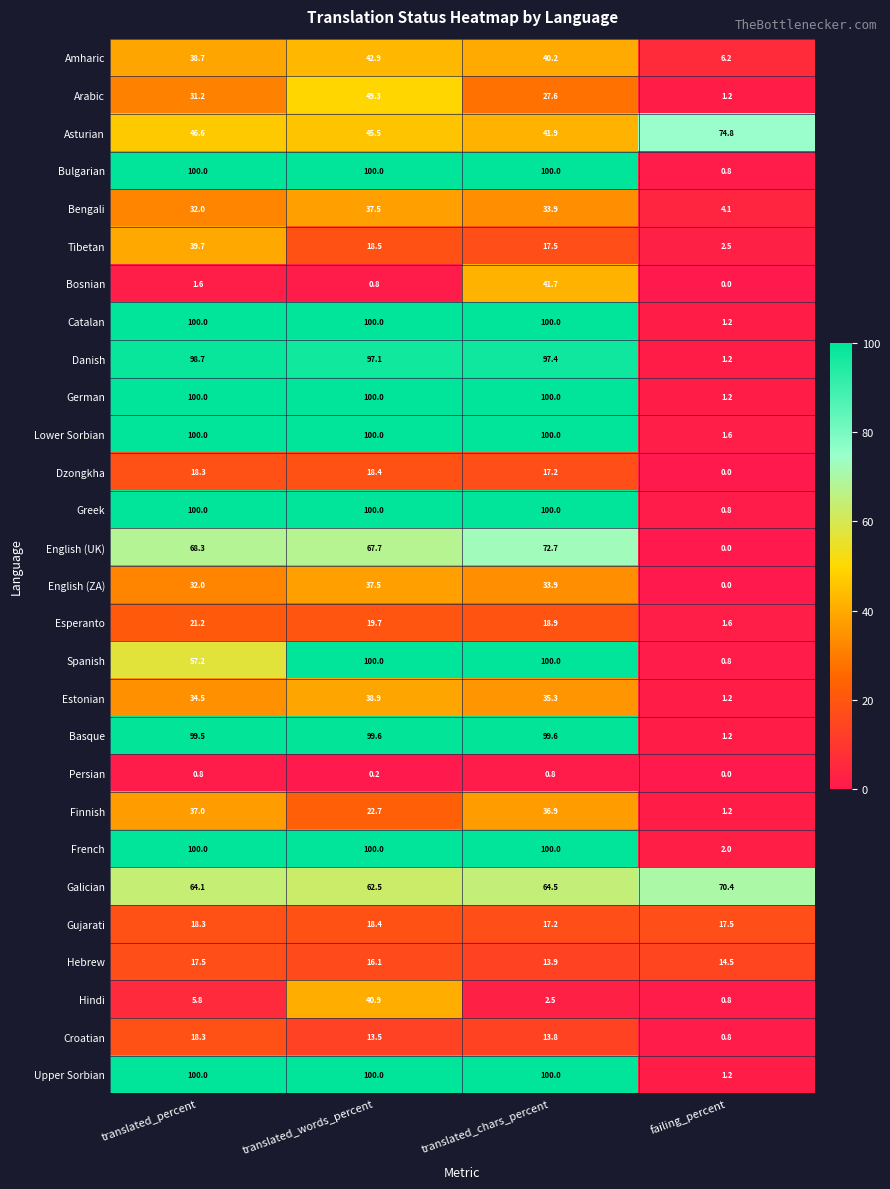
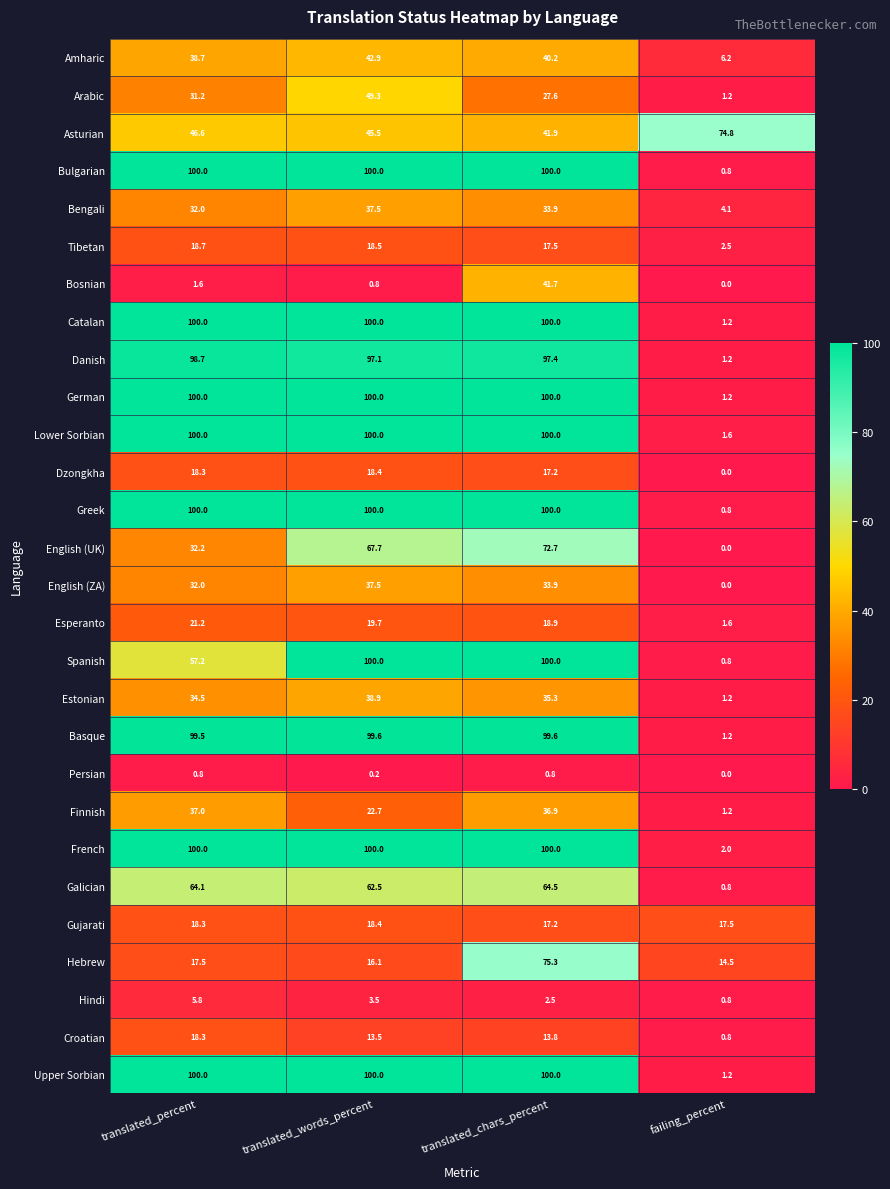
  {
    "Amharic": {
      "translated_percent": 38.7,
      "translated_words_percent": 42.9,
      "translated_chars_percent": 40.2,
      "failing_percent": 6.2
    },
    "Arabic": {
      "translated_percent": 31.2,
      "translated_words_percent": 49.3,
      "translated_chars_percent": 27.6,
      "failing_percent": 1.2
    },
    "Asturian": {
      "translated_percent": 46.6,
      "translated_words_percent": 45.5,
      "translated_chars_percent": 41.9,
      "failing_percent": 74.8
    },
    "Bulgarian": {
      "translated_percent": 100.0,
      "translated_words_percent": 100.0,
      "translated_chars_percent": 100.0,
      "failing_percent": 0.8
    },
    "Bengali": {
      "translated_percent": 32.0,
      "translated_words_percent": 37.5,
      "translated_chars_percent": 33.9,
      "failing_percent": 4.1
    },
    "Tibetan": {
-     "translated_percent": 39.7,
+     "translated_percent": 18.7,
      "translated_words_percent": 18.5,
      "translated_chars_percent": 17.5,
      "failing_percent": 2.5
    },
    "Bosnian": {
      "translated_percent": 1.6,
      "translated_words_percent": 0.8,
      "translated_chars_percent": 41.7,
      "failing_percent": 0.0
    },
    "Catalan": {
      "translated_percent": 100.0,
      "translated_words_percent": 100.0,
      "translated_chars_percent": 100.0,
      "failing_percent": 1.2
    },
    "Danish": {
      "translated_percent": 98.7,
      "translated_words_percent": 97.1,
      "translated_chars_percent": 97.4,
      "failing_percent": 1.2
    },
    "German": {
      "translated_percent": 100.0,
      "translated_words_percent": 100.0,
      "translated_chars_percent": 100.0,
      "failing_percent": 1.2
    },
    "Lower Sorbian": {
      "translated_percent": 100.0,
      "translated_words_percent": 100.0,
      "translated_chars_percent": 100.0,
      "failing_percent": 1.6
    },
    "Dzongkha": {
      "translated_percent": 18.3,
      "translated_words_percent": 18.4,
      "translated_chars_percent": 17.2,
      "failing_percent": 0.0
    },
    "Greek": {
      "translated_percent": 100.0,
      "translated_words_percent": 100.0,
      "translated_chars_percent": 100.0,
      "failing_percent": 0.8
    },
    "English (UK)": {
-     "translated_percent": 68.3,
+     "translated_percent": 32.2,
      "translated_words_percent": 67.7,
      "translated_chars_percent": 72.7,
      "failing_percent": 0.0
    },
    "English (ZA)": {
      "translated_percent": 32.0,
      "translated_words_percent": 37.5,
      "translated_chars_percent": 33.9,
      "failing_percent": 0.0
    },
    "Esperanto": {
      "translated_percent": 21.2,
      "translated_words_percent": 19.7,
      "translated_chars_percent": 18.9,
      "failing_percent": 1.6
    },
    "Spanish": {
      "translated_percent": 57.2,
      "translated_words_percent": 100.0,
      "translated_chars_percent": 100.0,
      "failing_percent": 0.8
    },
    "Estonian": {
      "translated_percent": 34.5,
      "translated_words_percent": 38.9,
      "translated_chars_percent": 35.3,
      "failing_percent": 1.2
    },
    "Basque": {
      "translated_percent": 99.5,
      "translated_words_percent": 99.6,
      "translated_chars_percent": 99.6,
      "failing_percent": 1.2
    },
    "Persian": {
      "translated_percent": 0.8,
      "translated_words_percent": 0.2,
      "translated_chars_percent": 0.8,
      "failing_percent": 0.0
    },
    "Finnish": {
      "translated_percent": 37.0,
      "translated_words_percent": 22.7,
      "translated_chars_percent": 36.9,
      "failing_percent": 1.2
    },
    "French": {
      "translated_percent": 100.0,
      "translated_words_percent": 100.0,
      "translated_chars_percent": 100.0,
      "failing_percent": 2.0
    },
    "Galician": {
      "translated_percent": 64.1,
      "translated_words_percent": 62.5,
      "translated_chars_percent": 64.5,
-     "failing_percent": 70.4
+     "failing_percent": 0.8
    },
    "Gujarati": {
      "translated_percent": 18.3,
      "translated_words_percent": 18.4,
      "translated_chars_percent": 17.2,
      "failing_percent": 17.5
    },
    "Hebrew": {
      "translated_percent": 17.5,
      "translated_words_percent": 16.1,
-     "translated_chars_percent": 13.9,
+     "translated_chars_percent": 75.3,
      "failing_percent": 14.5
    },
    "Hindi": {
      "translated_percent": 5.8,
-     "translated_words_percent": 40.9,
+     "translated_words_percent": 3.5,
      "translated_chars_percent": 2.5,
      "failing_percent": 0.8
    },
    "Croatian": {
      "translated_percent": 18.3,
      "translated_words_percent": 13.5,
      "translated_chars_percent": 13.8,
      "failing_percent": 0.8
    },
    "Upper Sorbian": {
      "translated_percent": 100.0,
      "translated_words_percent": 100.0,
      "translated_chars_percent": 100.0,
      "failing_percent": 1.2
    }
  }
